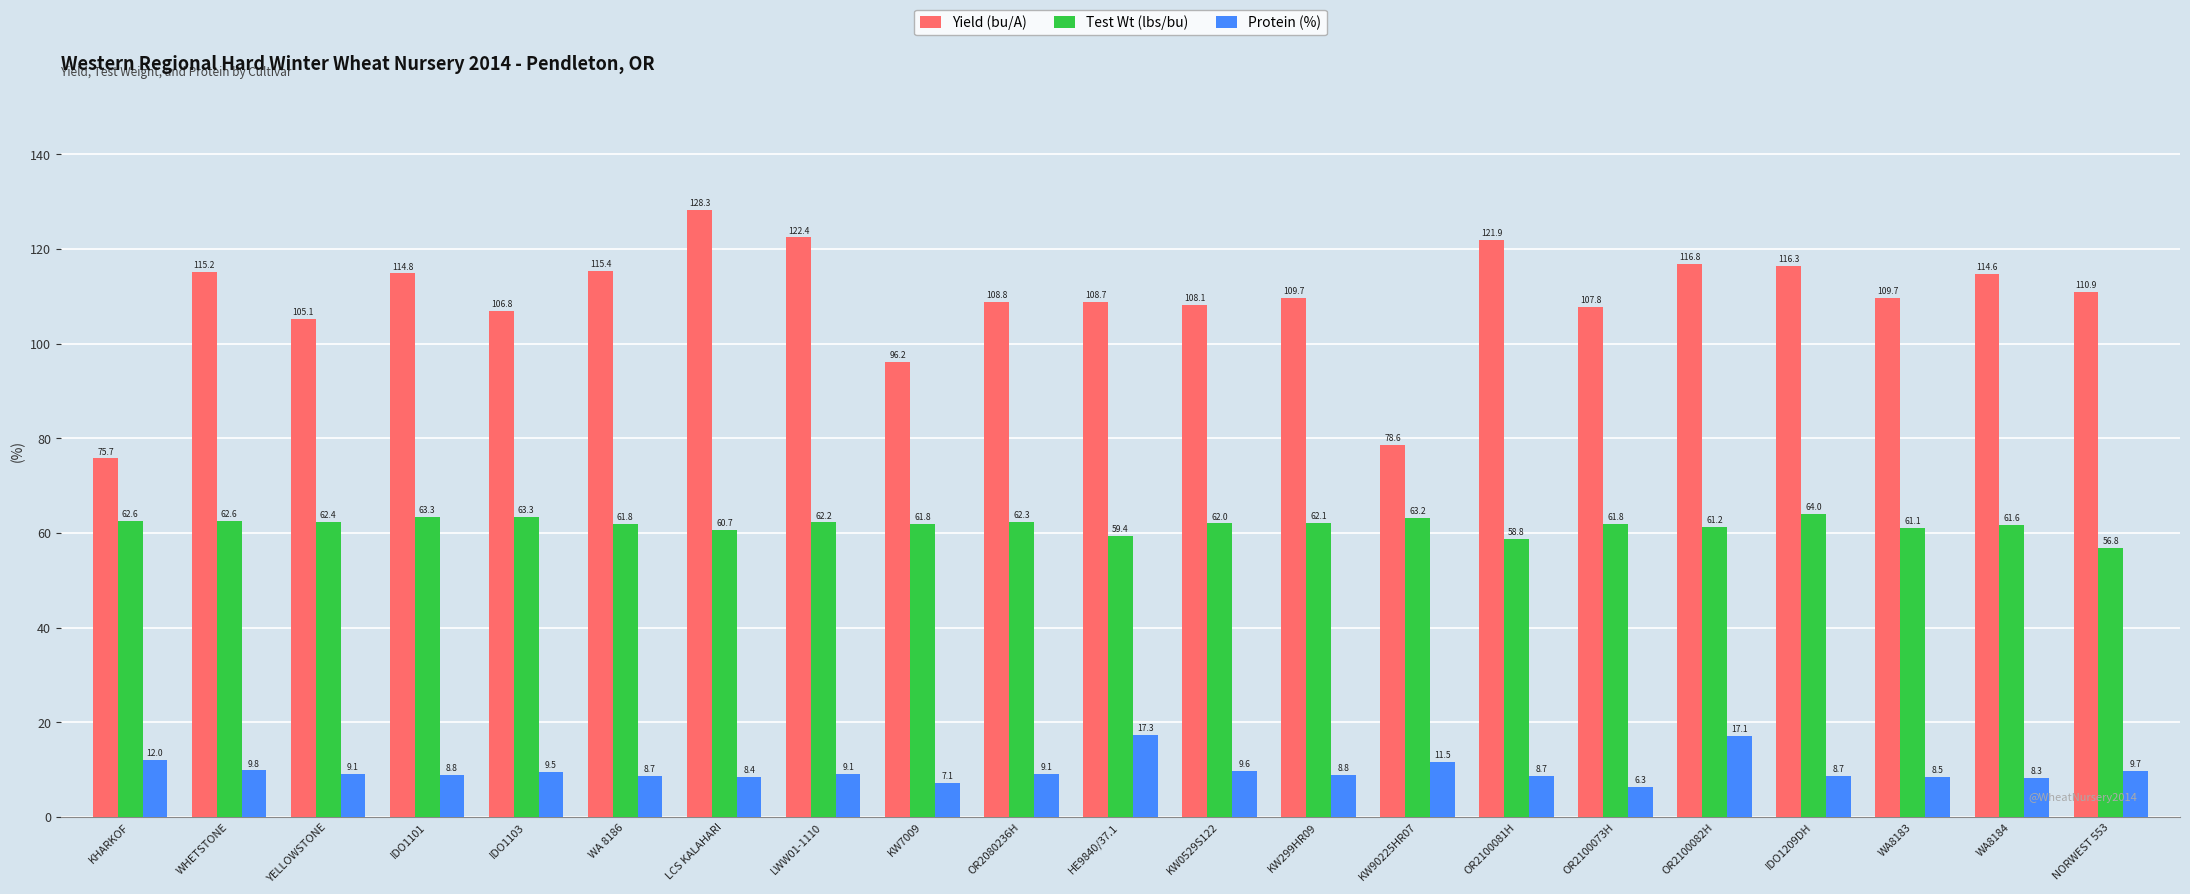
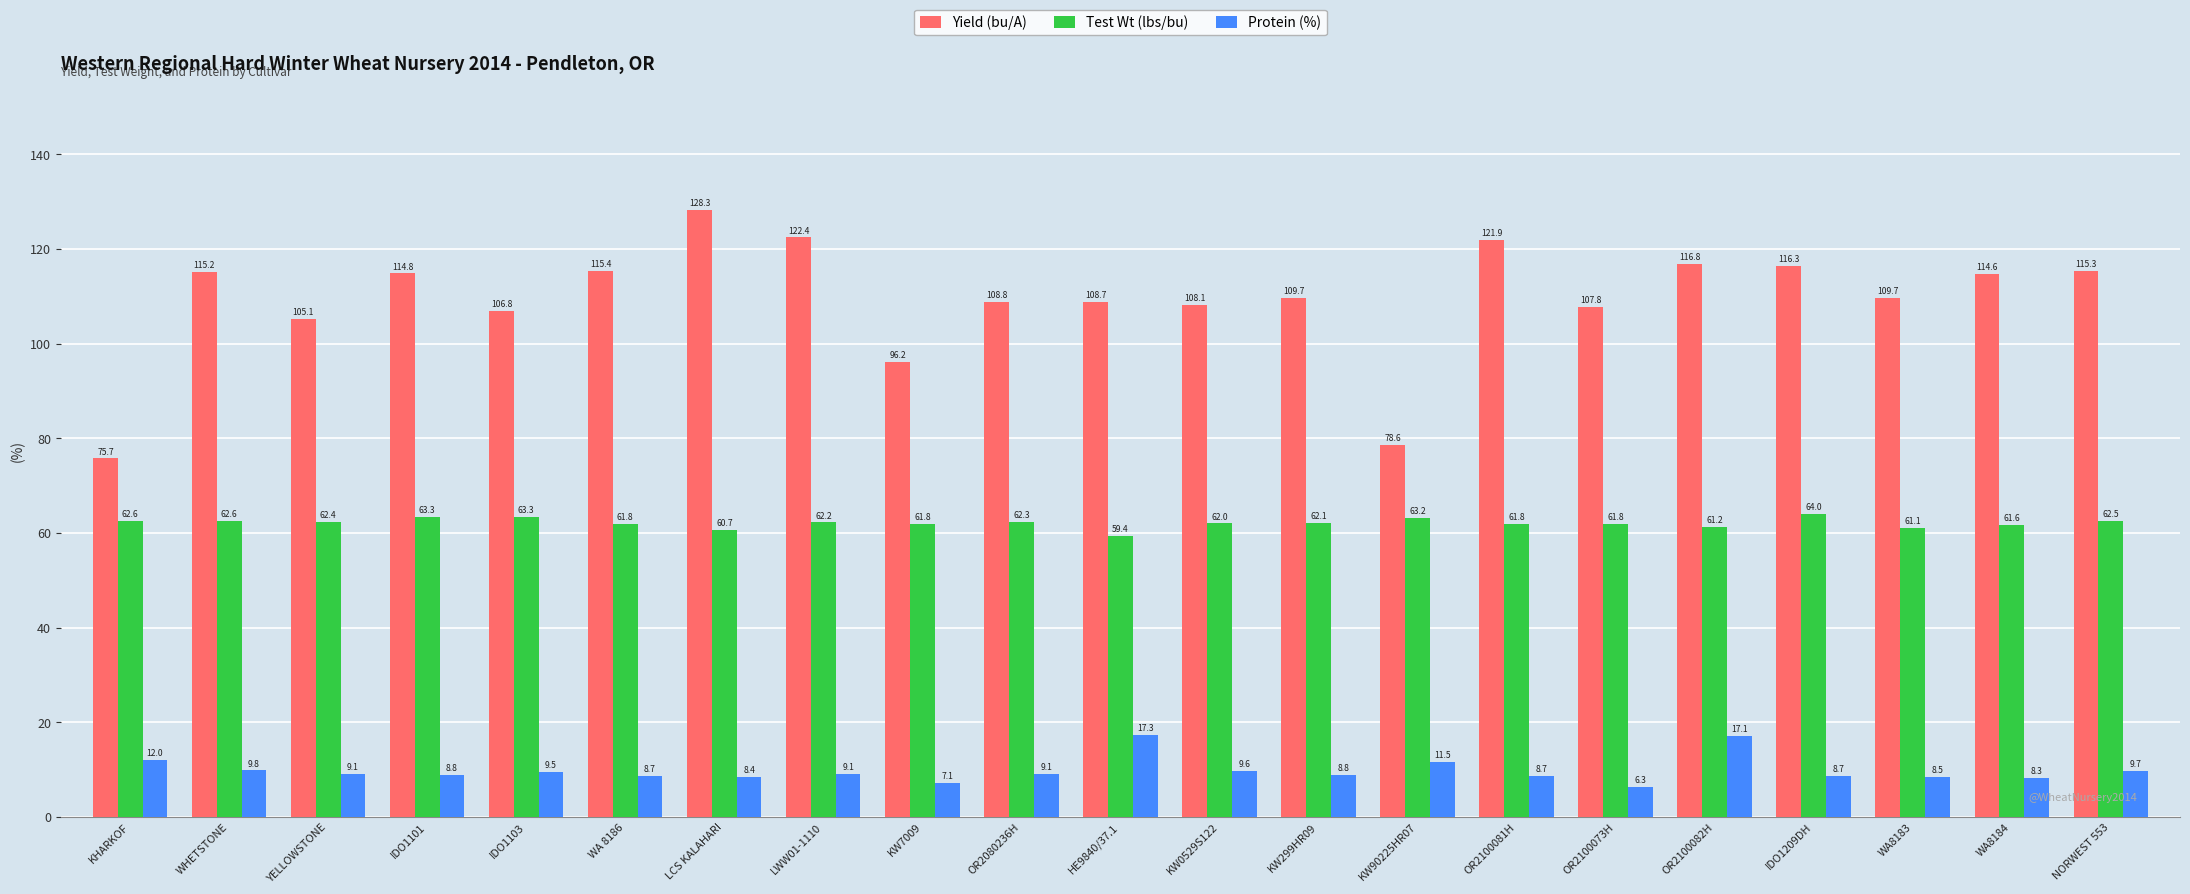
  {
    "Yield (bu/A)": {
      "KHARKOF": 75.7,
      "WHETSTONE": 115.2,
      "YELLOWSTONE": 105.1,
      "IDO1101": 114.8,
      "IDO1103": 106.8,
      "WA 8186": 115.4,
      "LCS KALAHARI": 128.3,
      "LWW01-1110": 122.4,
      "KW7009": 96.2,
      "OR2080236H": 108.8,
      "HE9840/37.1": 108.7,
      "KW0529S122": 108.1,
      "KW299HR09": 109.7,
      "KW90225HR07": 78.6,
      "OR2100081H": 121.9,
      "OR2100073H": 107.8,
      "OR2100082H": 116.8,
      "IDO1209DH": 116.3,
      "WA8183": 109.7,
      "WA8184": 114.6,
-     "NORWEST 553": 110.9
+     "NORWEST 553": 115.3
    },
    "Test Wt (lbs/bu)": {
      "KHARKOF": 62.6,
      "WHETSTONE": 62.6,
      "YELLOWSTONE": 62.4,
      "IDO1101": 63.3,
      "IDO1103": 63.3,
      "WA 8186": 61.8,
      "LCS KALAHARI": 60.7,
      "LWW01-1110": 62.2,
      "KW7009": 61.8,
      "OR2080236H": 62.3,
      "HE9840/37.1": 59.4,
      "KW0529S122": 62.0,
      "KW299HR09": 62.1,
      "KW90225HR07": 63.2,
-     "OR2100081H": 58.8,
+     "OR2100081H": 61.8,
      "OR2100073H": 61.8,
      "OR2100082H": 61.2,
      "IDO1209DH": 64.0,
      "WA8183": 61.1,
      "WA8184": 61.6,
-     "NORWEST 553": 56.8
+     "NORWEST 553": 62.5
    },
    "Protein (%)": {
      "KHARKOF": 12.0,
      "WHETSTONE": 9.8,
      "YELLOWSTONE": 9.1,
      "IDO1101": 8.8,
      "IDO1103": 9.5,
      "WA 8186": 8.7,
      "LCS KALAHARI": 8.4,
      "LWW01-1110": 9.1,
      "KW7009": 7.1,
      "OR2080236H": 9.1,
      "HE9840/37.1": 17.3,
      "KW0529S122": 9.6,
      "KW299HR09": 8.8,
      "KW90225HR07": 11.5,
      "OR2100081H": 8.7,
      "OR2100073H": 6.3,
      "OR2100082H": 17.1,
      "IDO1209DH": 8.7,
      "WA8183": 8.5,
      "WA8184": 8.3,
      "NORWEST 553": 9.7
    }
  }
